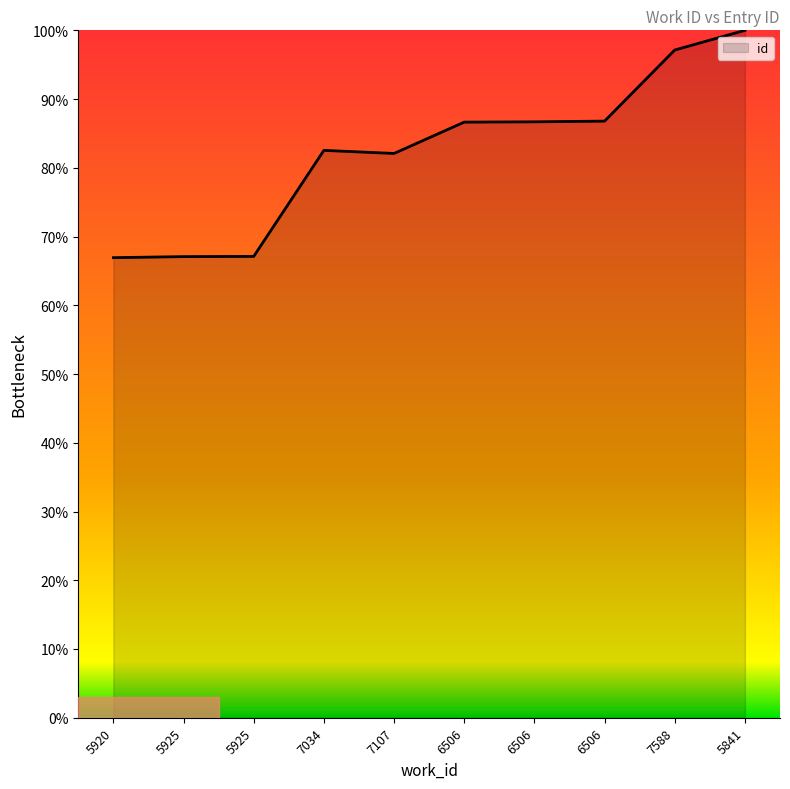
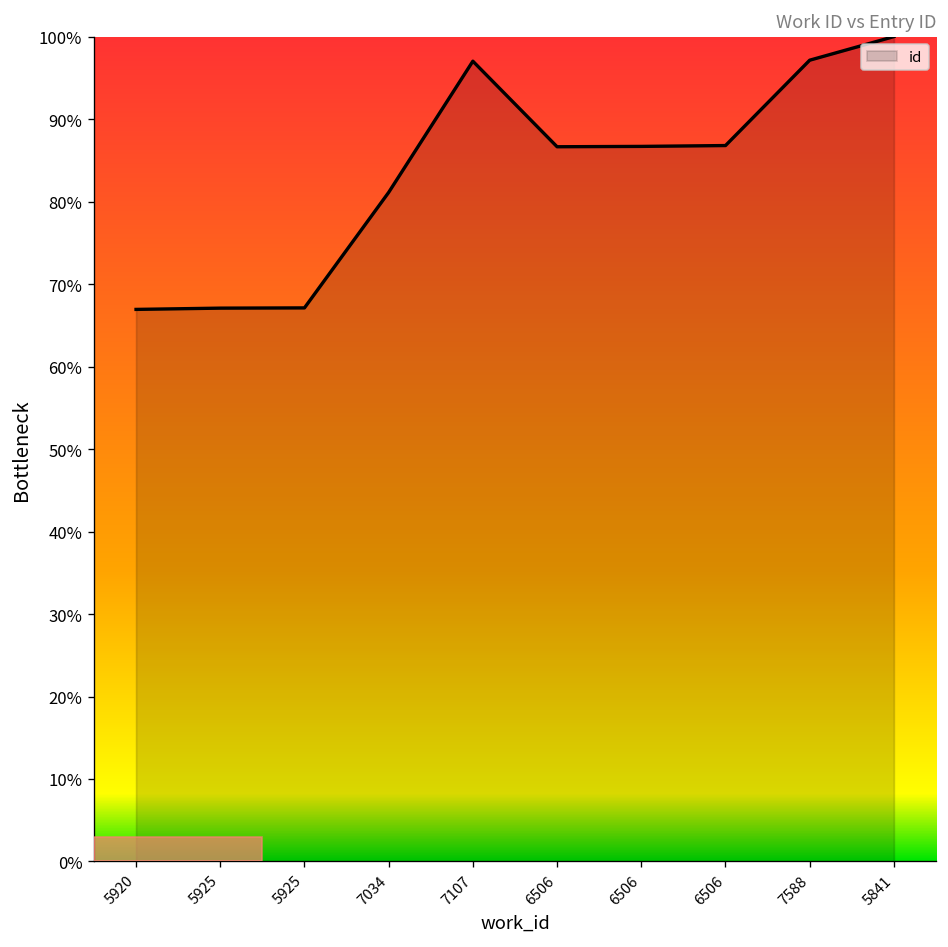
  {
    "5920": "67%",
-   "7034": "83%",
-   "7107": "82%",
+   "7034": "81%",
+   "7107": "97%",
    "7588": "97%",
    "5841": "100%"
  }
